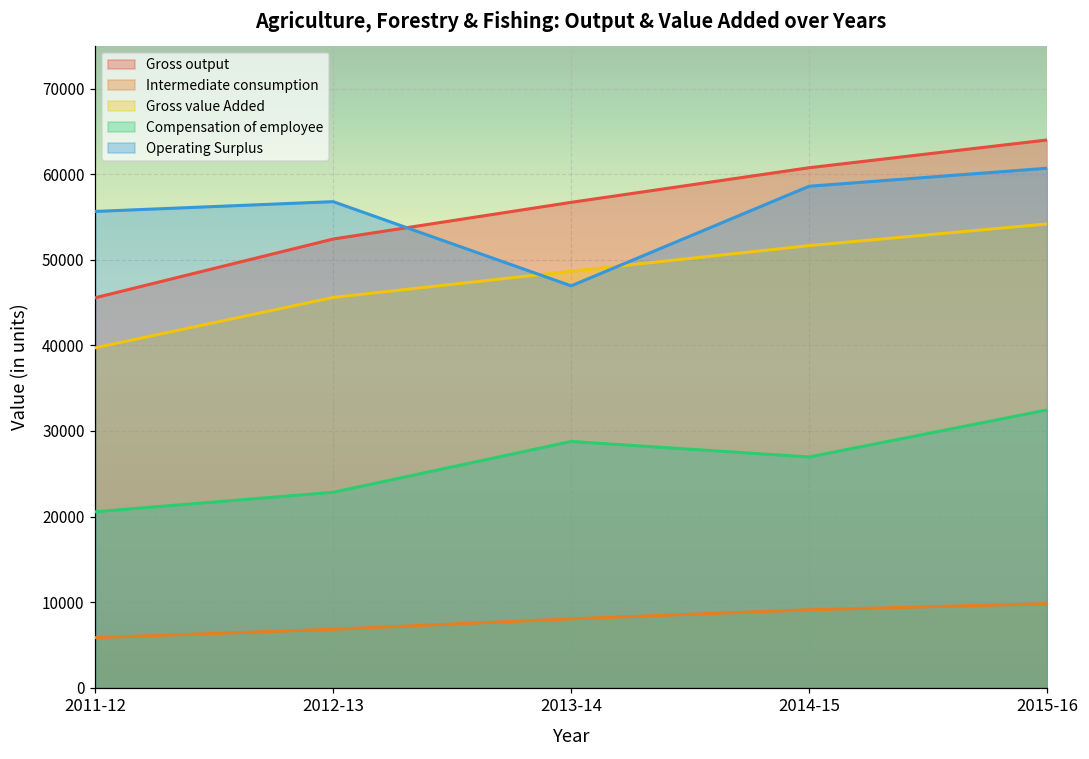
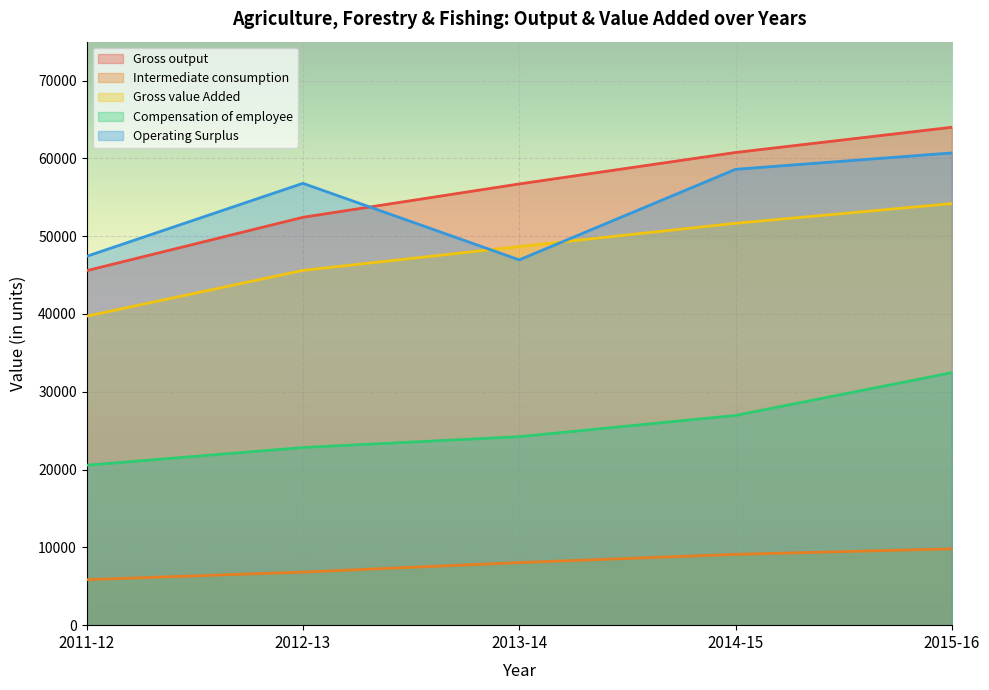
  {
    "Compensation of employee": {
      "2011-12": 21000,
      "2012-13": 23000,
-     "2013-14": 29000,
+     "2013-14": 24000,
      "2014-15": 27000,
      "2015-16": 32000
    },
    "Operating Surplus": {
-     "2011-12": 56000,
+     "2011-12": 47000,
      "2012-13": 57000,
      "2013-14": 47000,
      "2014-15": 59000,
      "2015-16": 61000
    }
  }
